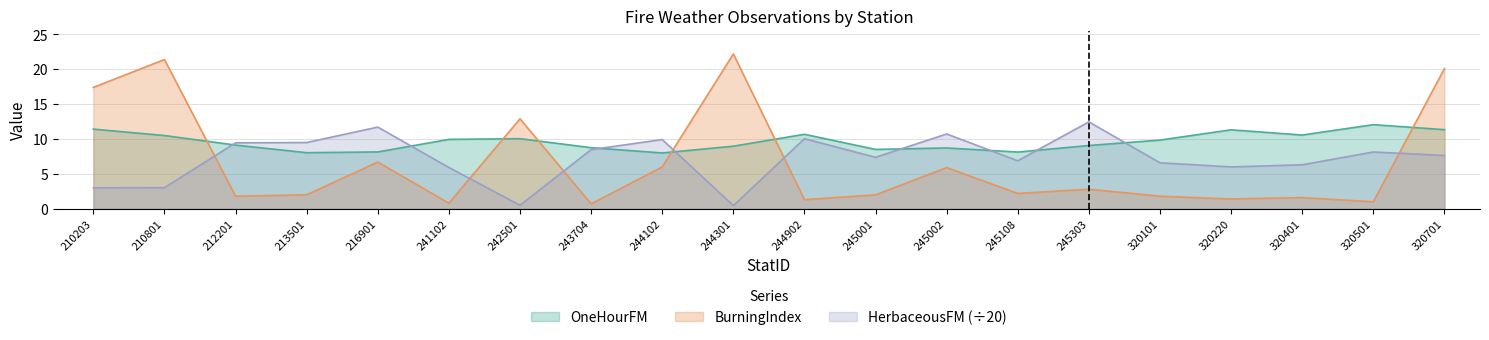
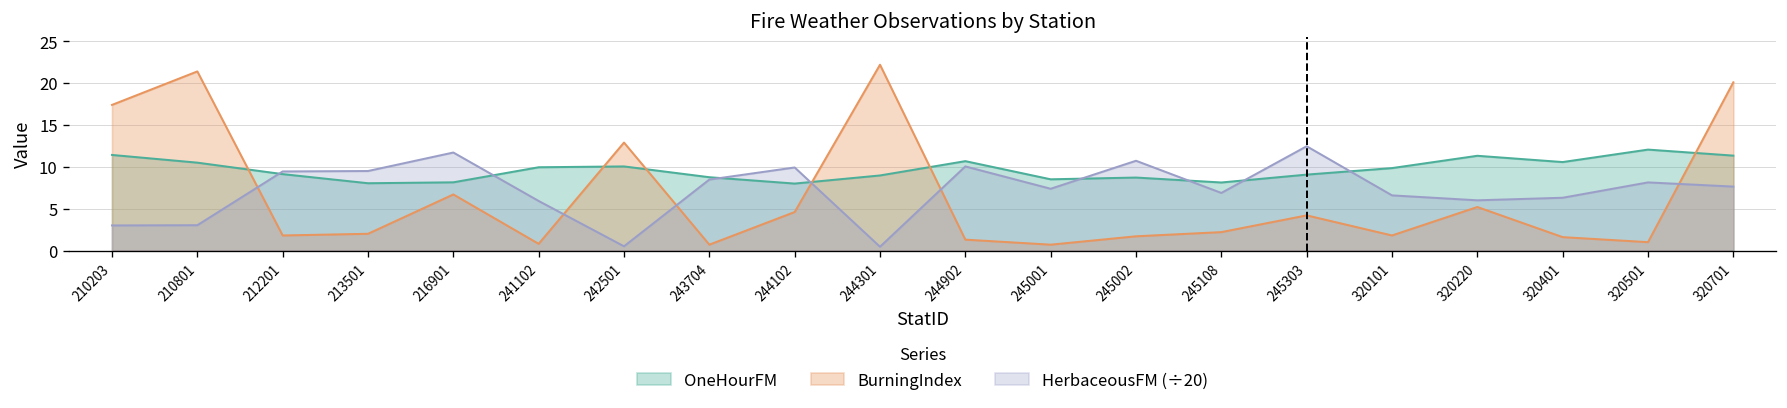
  {
    "BurningIndex": {
      "210203": 17,
      "210801": 21,
      "212201": 2,
      "213501": 2,
      "216901": 7,
      "241102": 1,
      "242501": 13,
      "243704": 1,
-     "244102": 6,
+     "244102": 5,
      "244301": 22,
      "244902": 1,
-     "245001": 2,
-     "245002": 6,
+     "245001": 1,
+     "245002": 2,
      "245108": 2,
-     "245303": 3,
+     "245303": 4,
      "320101": 2,
-     "320220": 1,
+     "320220": 5,
      "320401": 2,
      "320501": 1,
      "320701": 20
    }
  }
